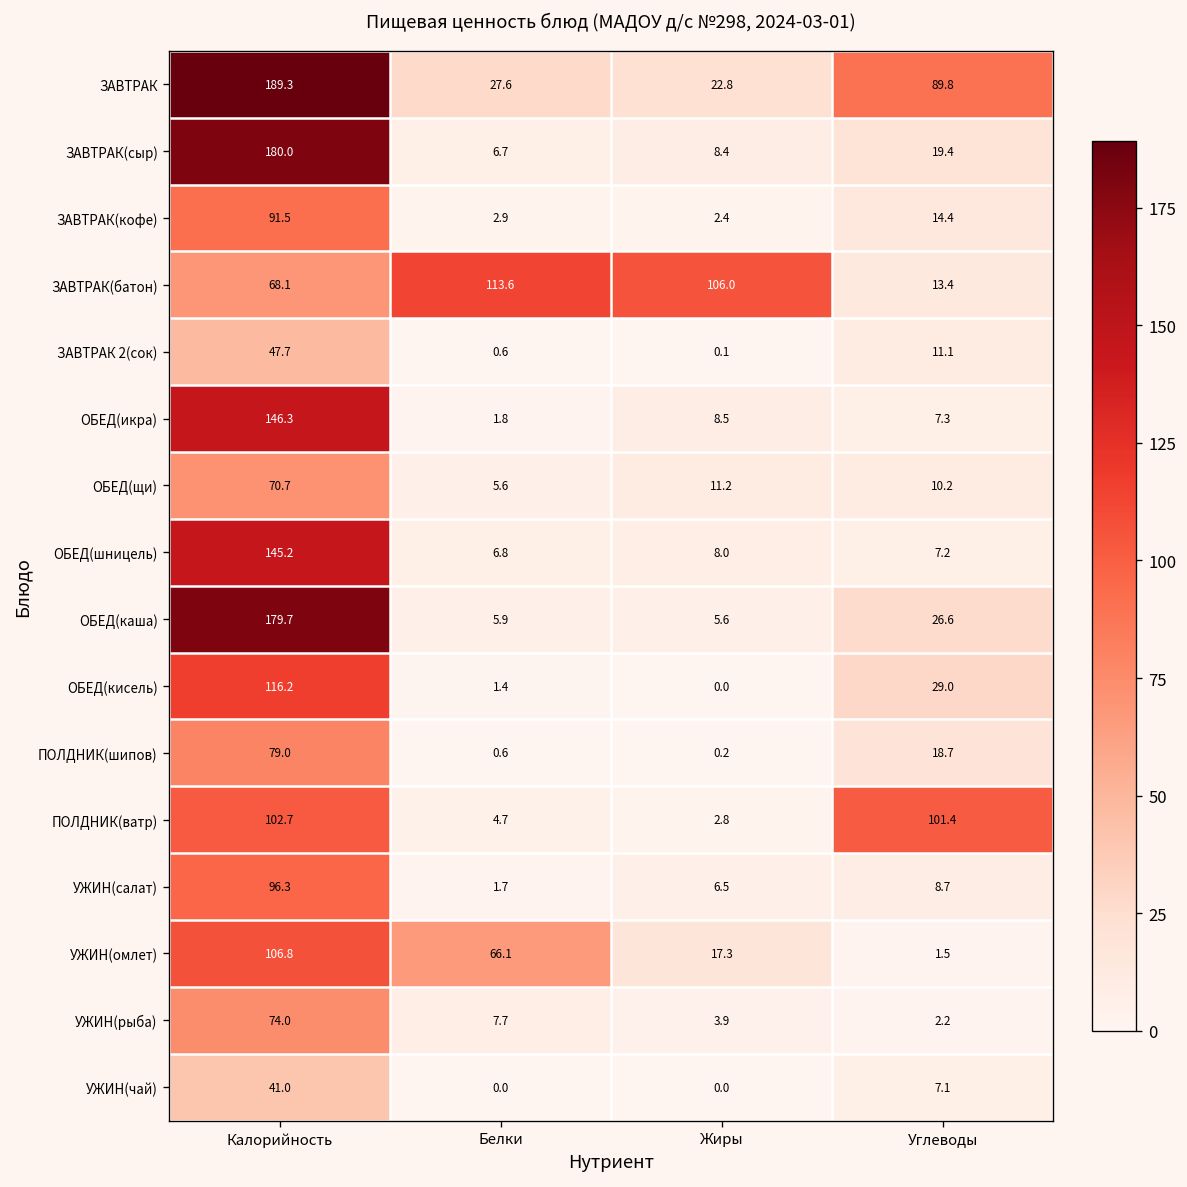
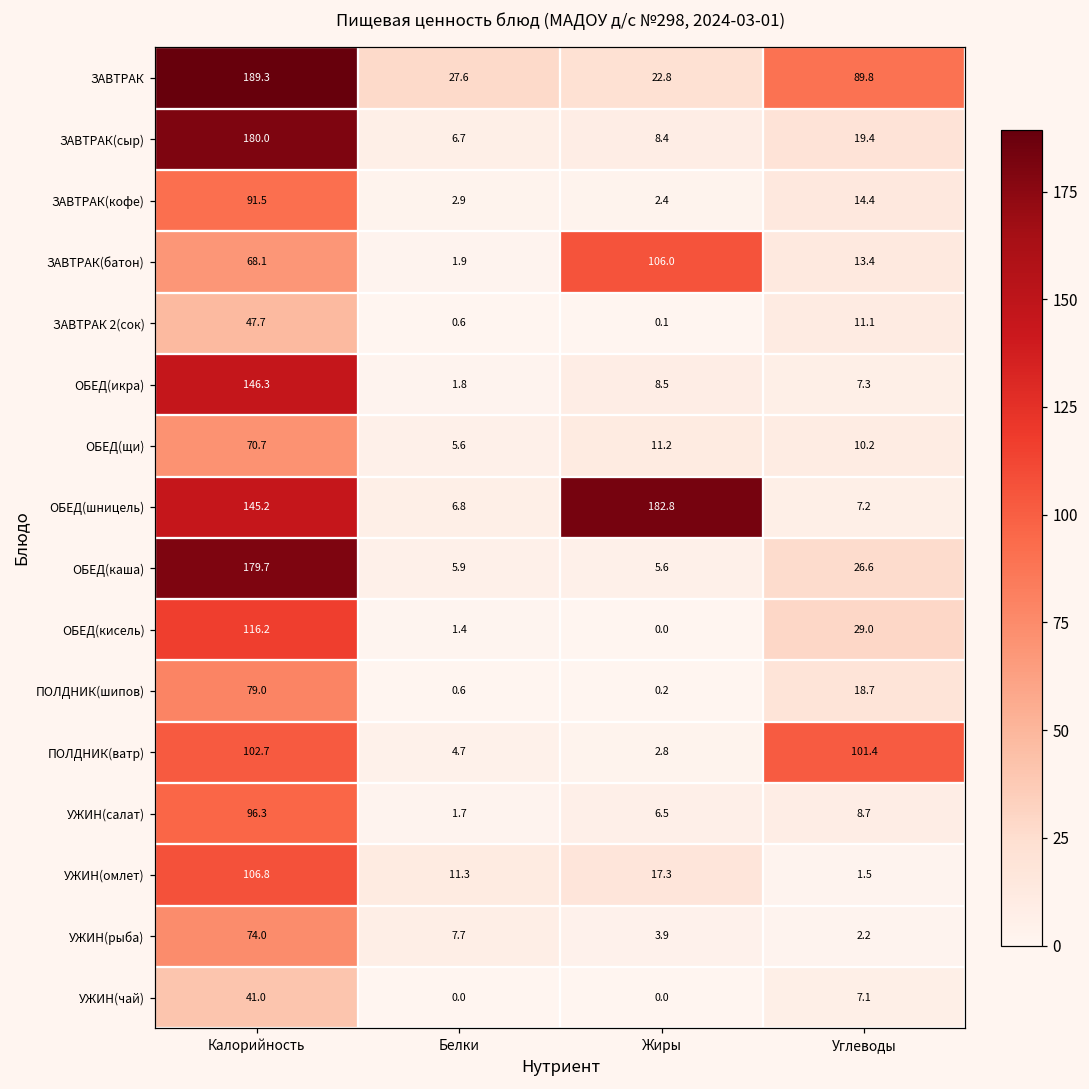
  {
    "ЗАВТРАК": {
      "Калорийность": 189.3,
      "Белки": 27.6,
      "Жиры": 22.8,
      "Углеводы": 89.8
    },
    "ЗАВТРАК(сыр)": {
      "Калорийность": 180.0,
      "Белки": 6.7,
      "Жиры": 8.4,
      "Углеводы": 19.4
    },
    "ЗАВТРАК(кофе)": {
      "Калорийность": 91.5,
      "Белки": 2.9,
      "Жиры": 2.4,
      "Углеводы": 14.4
    },
    "ЗАВТРАК(батон)": {
      "Калорийность": 68.1,
-     "Белки": 113.6,
+     "Белки": 1.9,
      "Жиры": 106.0,
      "Углеводы": 13.4
    },
    "ЗАВТРАК 2(сок)": {
      "Калорийность": 47.7,
      "Белки": 0.6,
      "Жиры": 0.1,
      "Углеводы": 11.1
    },
    "ОБЕД(икра)": {
      "Калорийность": 146.3,
      "Белки": 1.8,
      "Жиры": 8.5,
      "Углеводы": 7.3
    },
    "ОБЕД(щи)": {
      "Калорийность": 70.7,
      "Белки": 5.6,
      "Жиры": 11.2,
      "Углеводы": 10.2
    },
    "ОБЕД(шницель)": {
      "Калорийность": 145.2,
      "Белки": 6.8,
-     "Жиры": 8.0,
+     "Жиры": 182.8,
      "Углеводы": 7.2
    },
    "ОБЕД(каша)": {
      "Калорийность": 179.7,
      "Белки": 5.9,
      "Жиры": 5.6,
      "Углеводы": 26.6
    },
    "ОБЕД(кисель)": {
      "Калорийность": 116.2,
      "Белки": 1.4,
      "Жиры": 0.0,
      "Углеводы": 29.0
    },
    "ПОЛДНИК(шипов)": {
      "Калорийность": 79.0,
      "Белки": 0.6,
      "Жиры": 0.2,
      "Углеводы": 18.7
    },
    "ПОЛДНИК(ватр)": {
      "Калорийность": 102.7,
      "Белки": 4.7,
      "Жиры": 2.8,
      "Углеводы": 101.4
    },
    "УЖИН(салат)": {
      "Калорийность": 96.3,
      "Белки": 1.7,
      "Жиры": 6.5,
      "Углеводы": 8.7
    },
    "УЖИН(омлет)": {
      "Калорийность": 106.8,
-     "Белки": 66.1,
+     "Белки": 11.3,
      "Жиры": 17.3,
      "Углеводы": 1.5
    },
    "УЖИН(рыба)": {
      "Калорийность": 74.0,
      "Белки": 7.7,
      "Жиры": 3.9,
      "Углеводы": 2.2
    },
    "УЖИН(чай)": {
      "Калорийность": 41.0,
      "Белки": 0.0,
      "Жиры": 0.0,
      "Углеводы": 7.1
    }
  }
